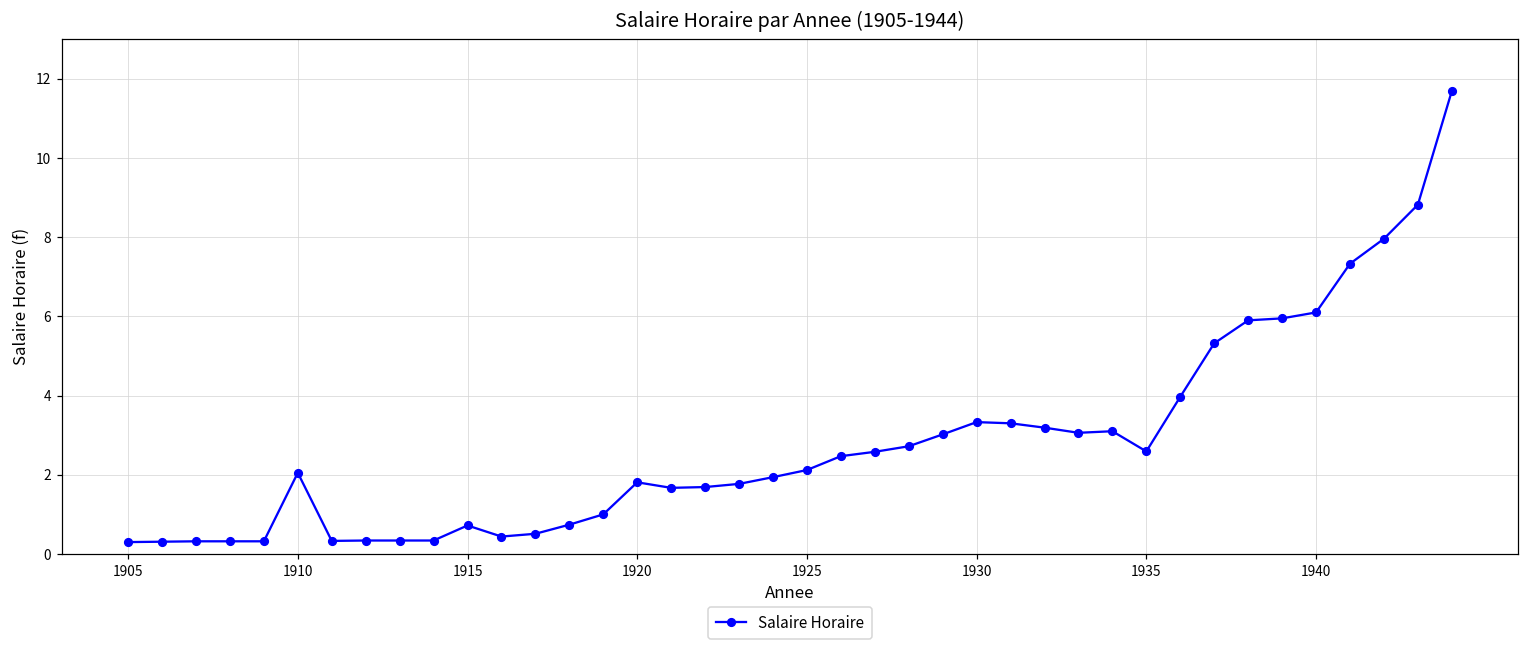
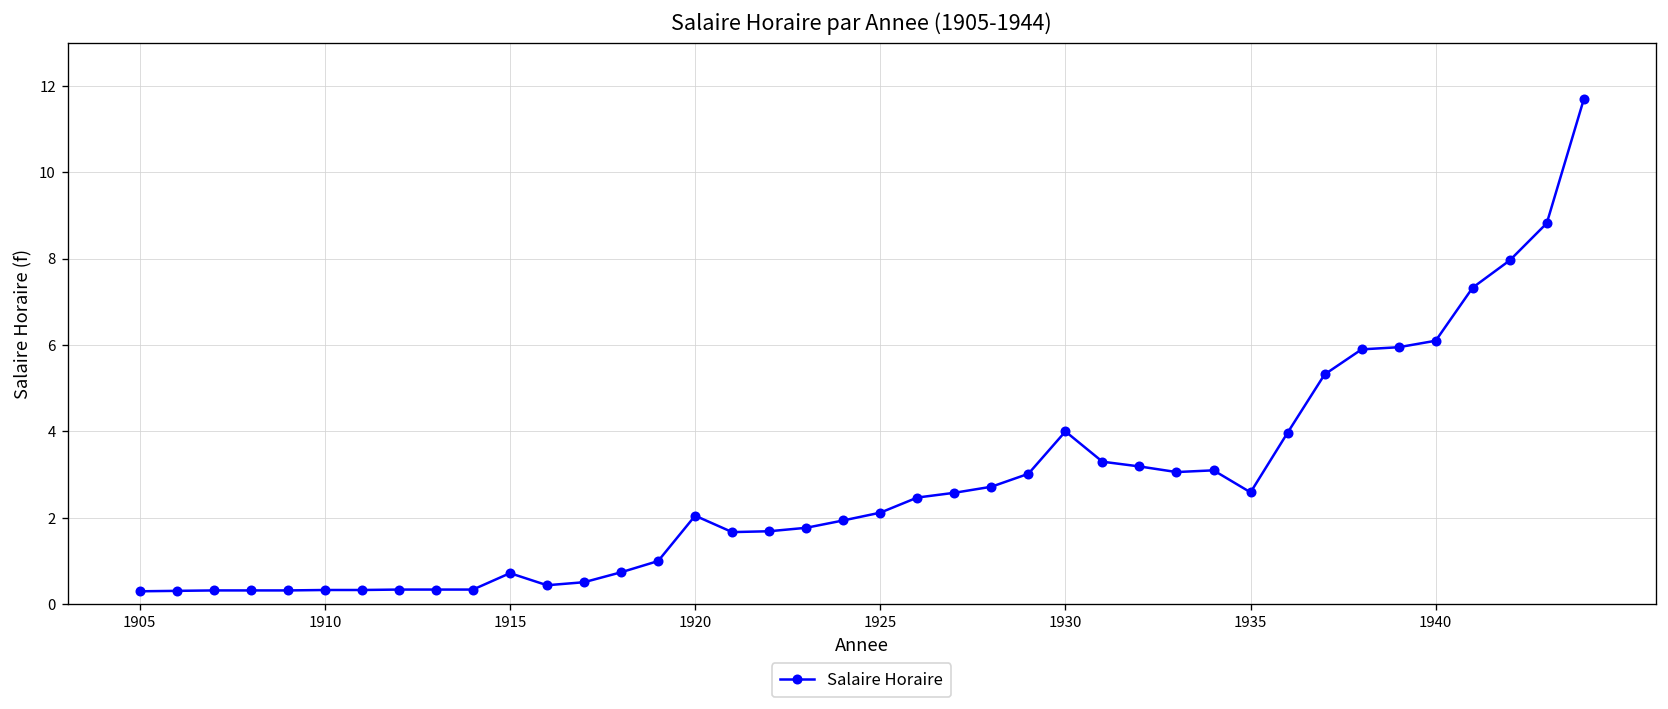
  {
    "1905": 0.3,
-   "1910": 2.1,
+   "1910": 0.3,
    "1915": 0.7,
-   "1920": 1.8,
+   "1920": 2.1,
    "1925": 2.1,
-   "1930": 3.3,
+   "1930": 4.0,
    "1935": 2.6,
    "1940": 6.1
  }
